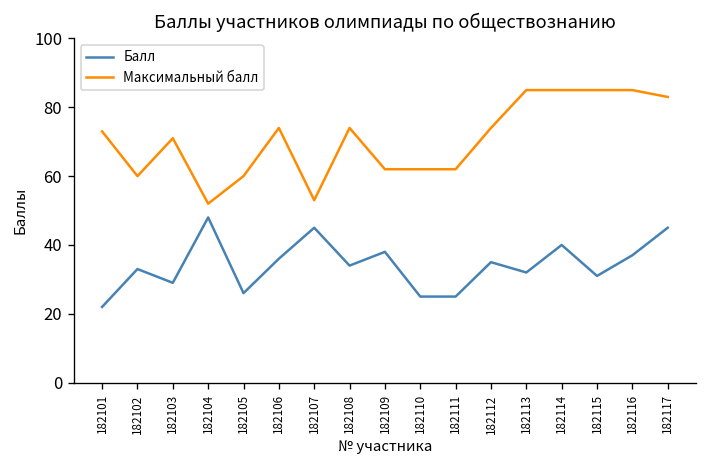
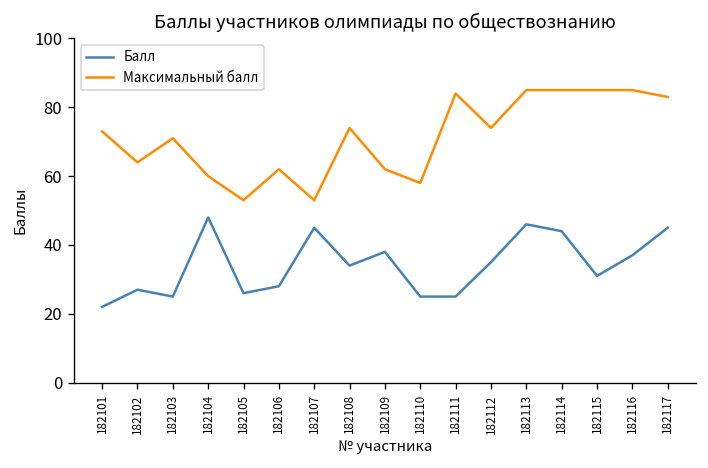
  {
    "Балл": {
      "182101": 22,
-     "182102": 33,
-     "182103": 29,
+     "182102": 27,
+     "182103": 25,
      "182104": 48,
      "182105": 26,
-     "182106": 36,
+     "182106": 28,
      "182107": 45,
      "182108": 34,
      "182109": 38,
      "182110": 25,
      "182111": 25,
      "182112": 35,
-     "182113": 32,
-     "182114": 40,
+     "182113": 46,
+     "182114": 44,
      "182115": 31,
      "182116": 37,
      "182117": 45
    },
    "Максимальный балл": {
      "182101": 73,
-     "182102": 60,
+     "182102": 64,
      "182103": 71,
-     "182104": 52,
-     "182105": 60,
-     "182106": 74,
+     "182104": 60,
+     "182105": 53,
+     "182106": 62,
      "182107": 53,
      "182108": 74,
      "182109": 62,
-     "182110": 62,
-     "182111": 62,
+     "182110": 58,
+     "182111": 84,
      "182112": 74,
      "182113": 85,
      "182114": 85,
      "182115": 85,
      "182116": 85,
      "182117": 83
    }
  }
